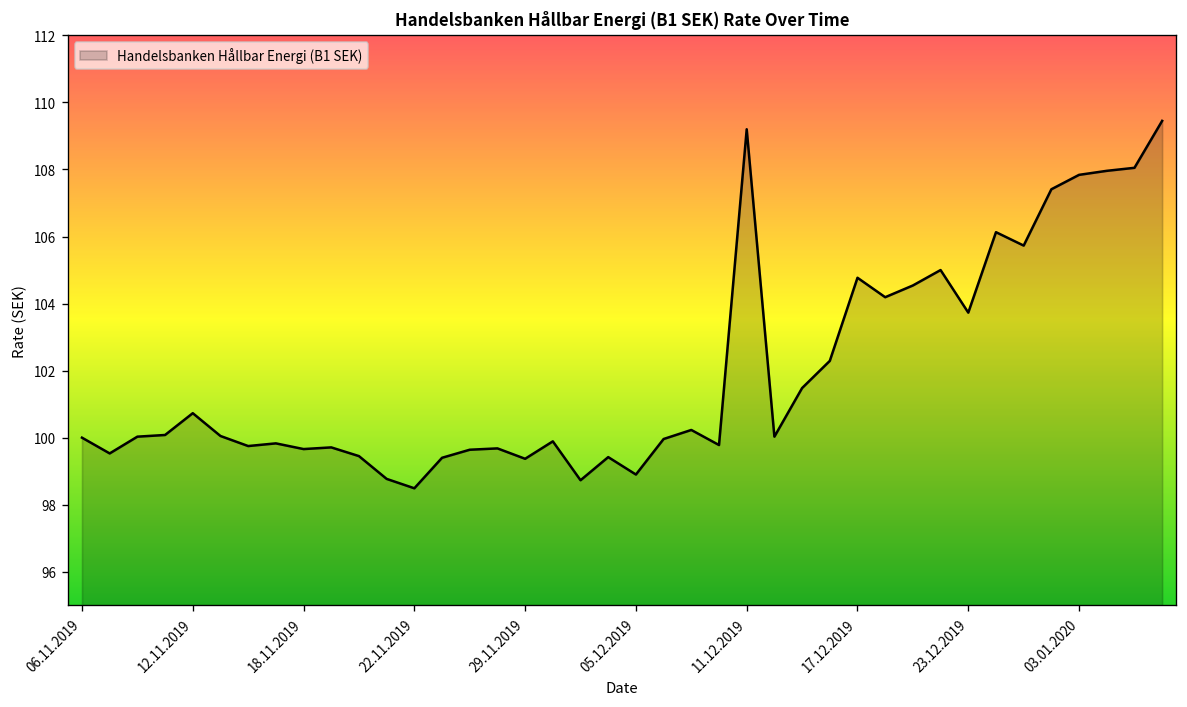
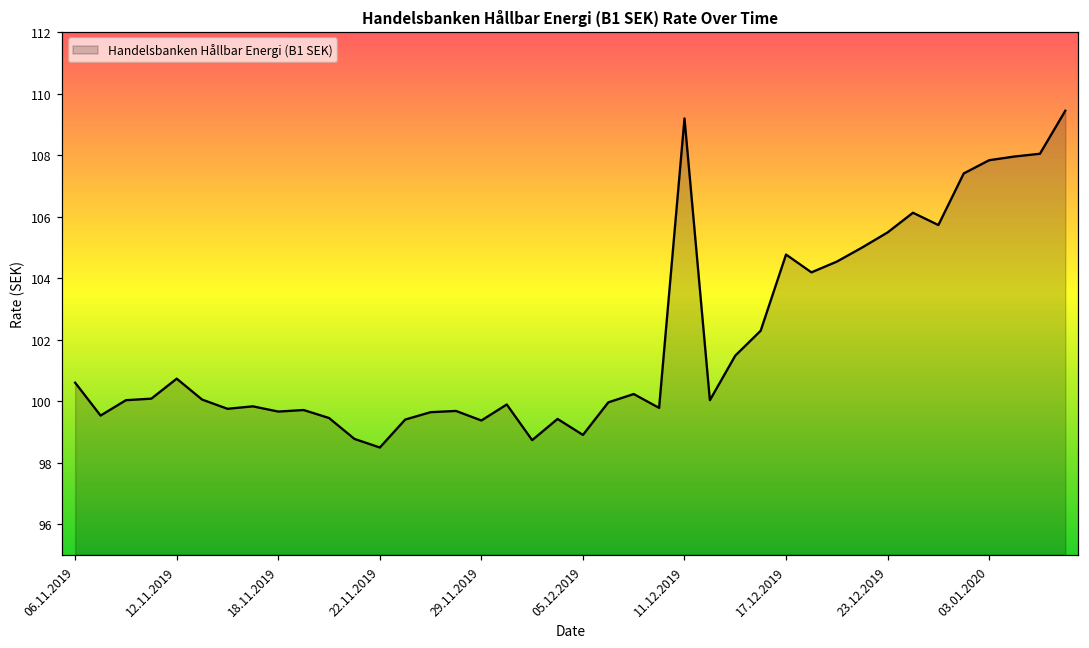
  {
-   "06.11.2019": 100.0,
+   "06.11.2019": 100.6,
    "12.11.2019": 100.7,
    "18.11.2019": 99.7,
    "22.11.2019": 98.5,
    "29.11.2019": 99.4,
    "05.12.2019": 98.9,
    "11.12.2019": 109.2,
    "17.12.2019": 104.8,
-   "23.12.2019": 103.7,
+   "23.12.2019": 105.5,
    "03.01.2020": 107.8
  }
